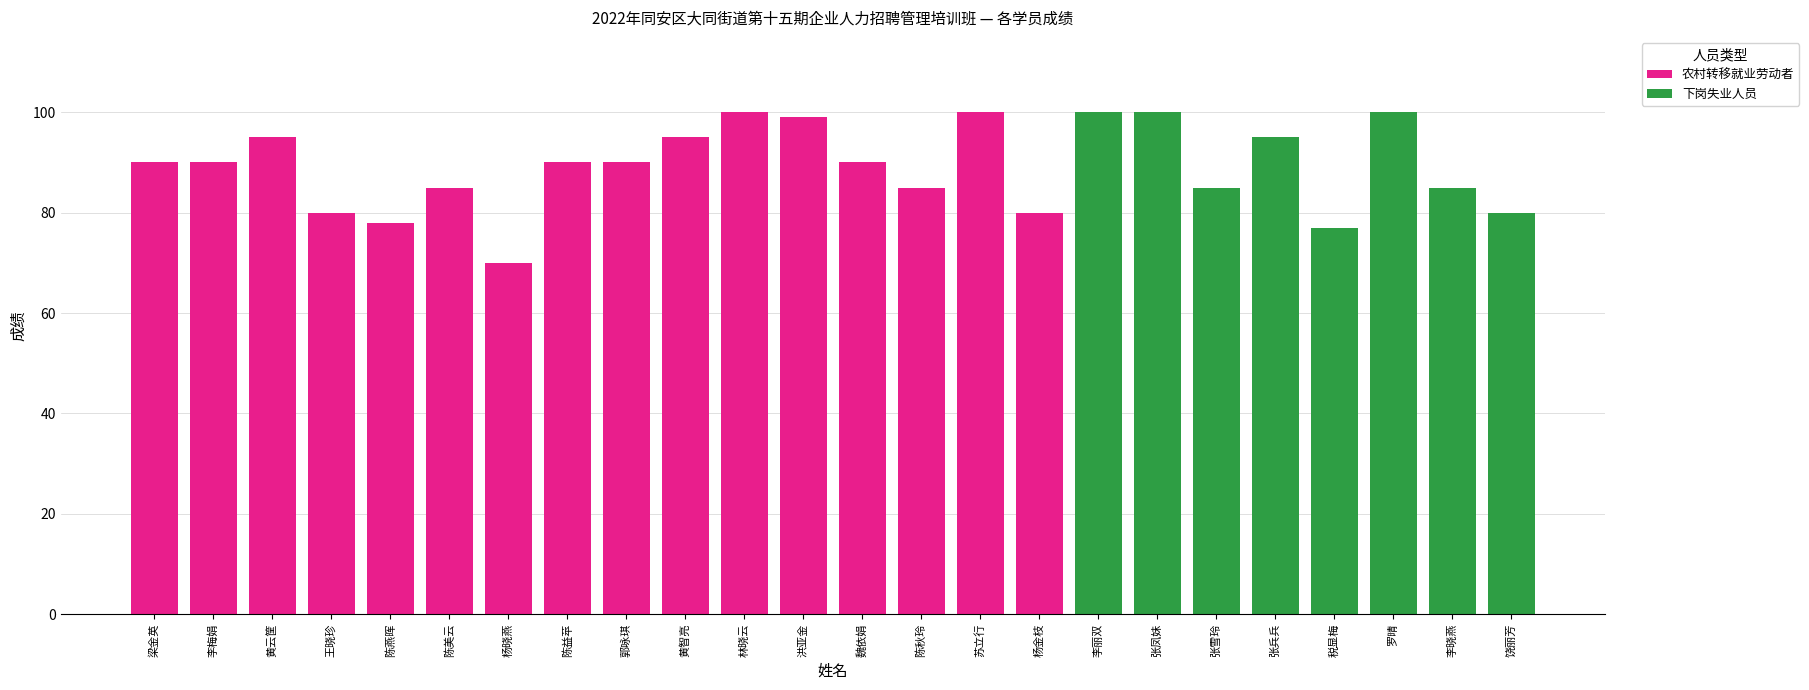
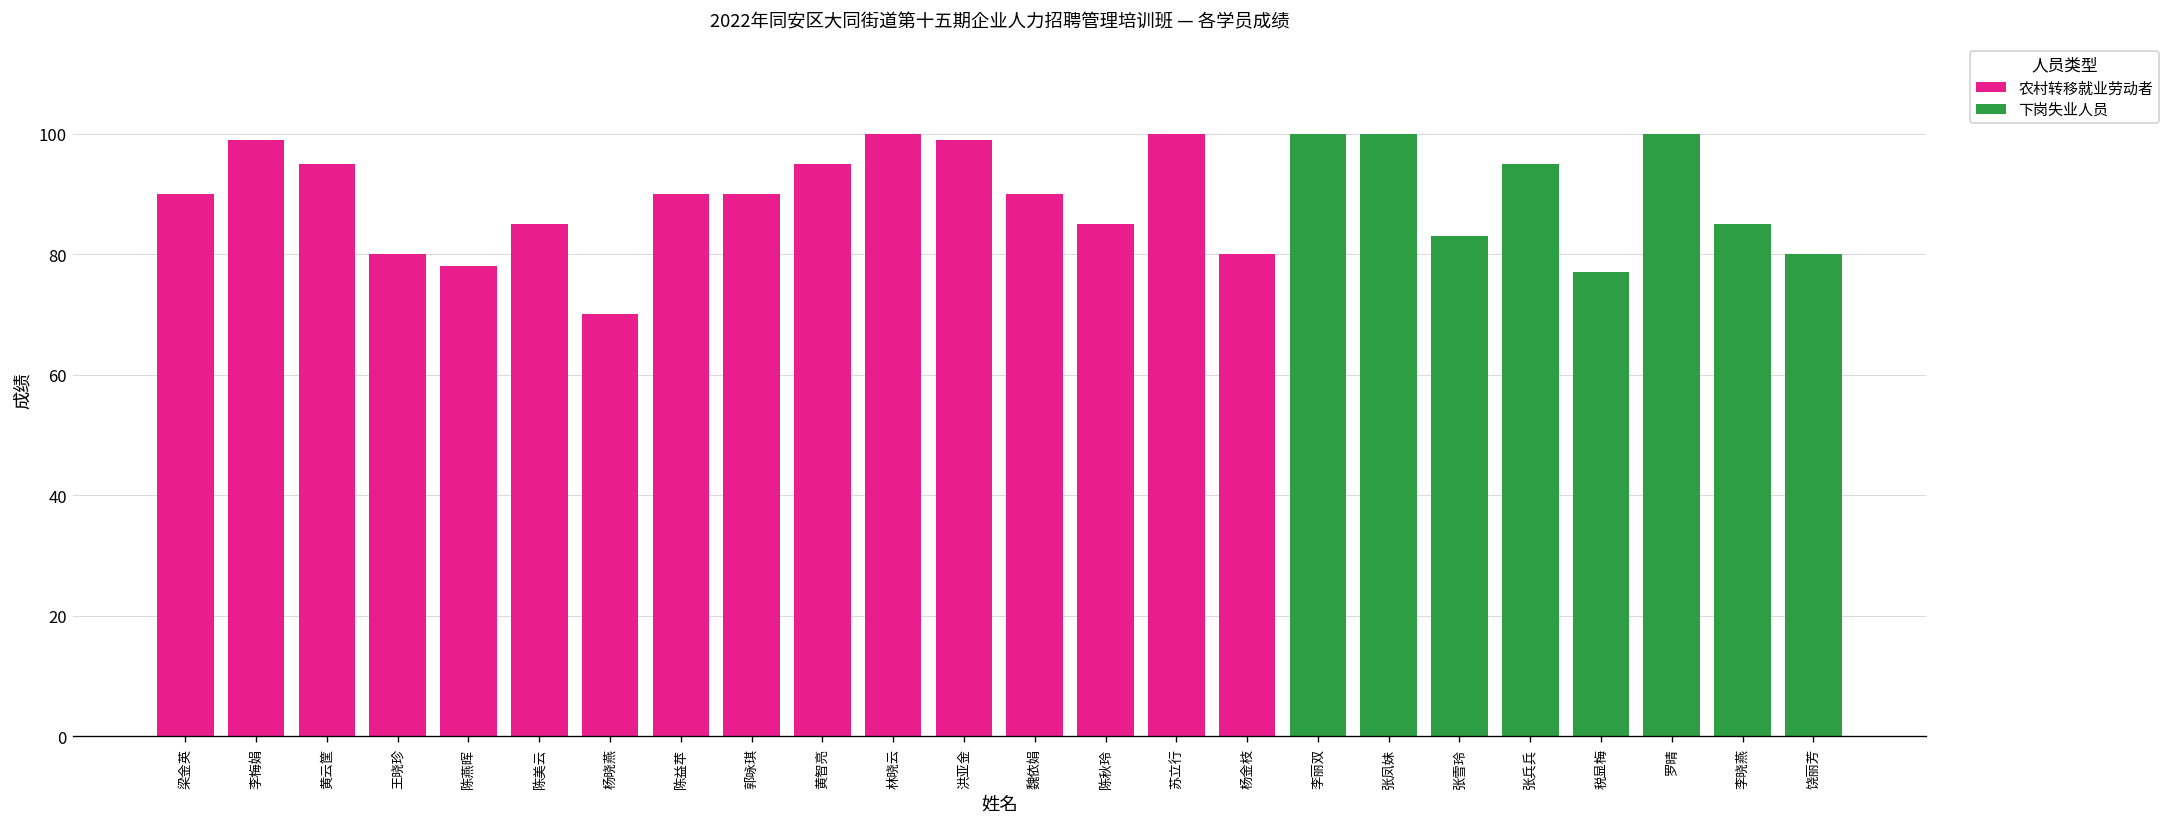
  {
    "农村转移就业劳动者": {
      "梁金英": 90,
-     "李梅娟": 90,
+     "李梅娟": 99,
      "黄云筐": 95,
      "王晓珍": 80,
      "陈燕晖": 78,
      "陈美云": 85,
      "杨晓燕": 70,
      "陈益苹": 90,
      "郭咏琪": 90,
      "黄智亮": 95,
      "林晓云": 100,
      "洪亚金": 99,
      "魏依娟": 90,
      "陈秋玲": 85,
      "苏立行": 100,
      "杨金枝": 80,
      "李丽双": 0,
      "张凤妹": 0,
      "张雪玲": 0,
      "张兵兵": 0,
      "税显梅": 0,
      "罗晴": 0,
      "李晓燕": 0,
      "饶丽芳": 0
    },
    "下岗失业人员": {
      "梁金英": 0,
      "李梅娟": 0,
      "黄云筐": 0,
      "王晓珍": 0,
      "陈燕晖": 0,
      "陈美云": 0,
      "杨晓燕": 0,
      "陈益苹": 0,
      "郭咏琪": 0,
      "黄智亮": 0,
      "林晓云": 0,
      "洪亚金": 0,
      "魏依娟": 0,
      "陈秋玲": 0,
      "苏立行": 0,
      "杨金枝": 0,
      "李丽双": 100,
      "张凤妹": 100,
-     "张雪玲": 85,
+     "张雪玲": 83,
      "张兵兵": 95,
      "税显梅": 77,
      "罗晴": 100,
      "李晓燕": 85,
      "饶丽芳": 80
    }
  }
